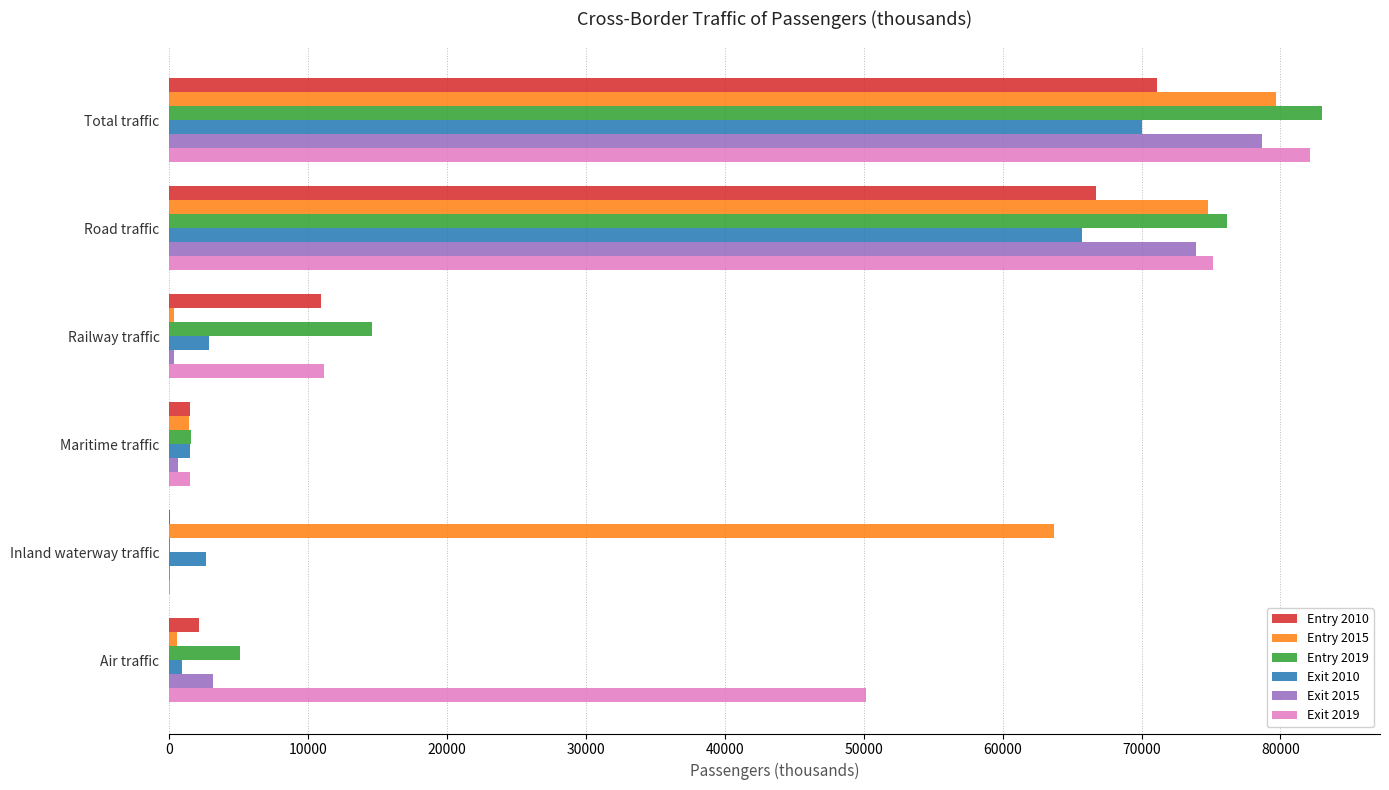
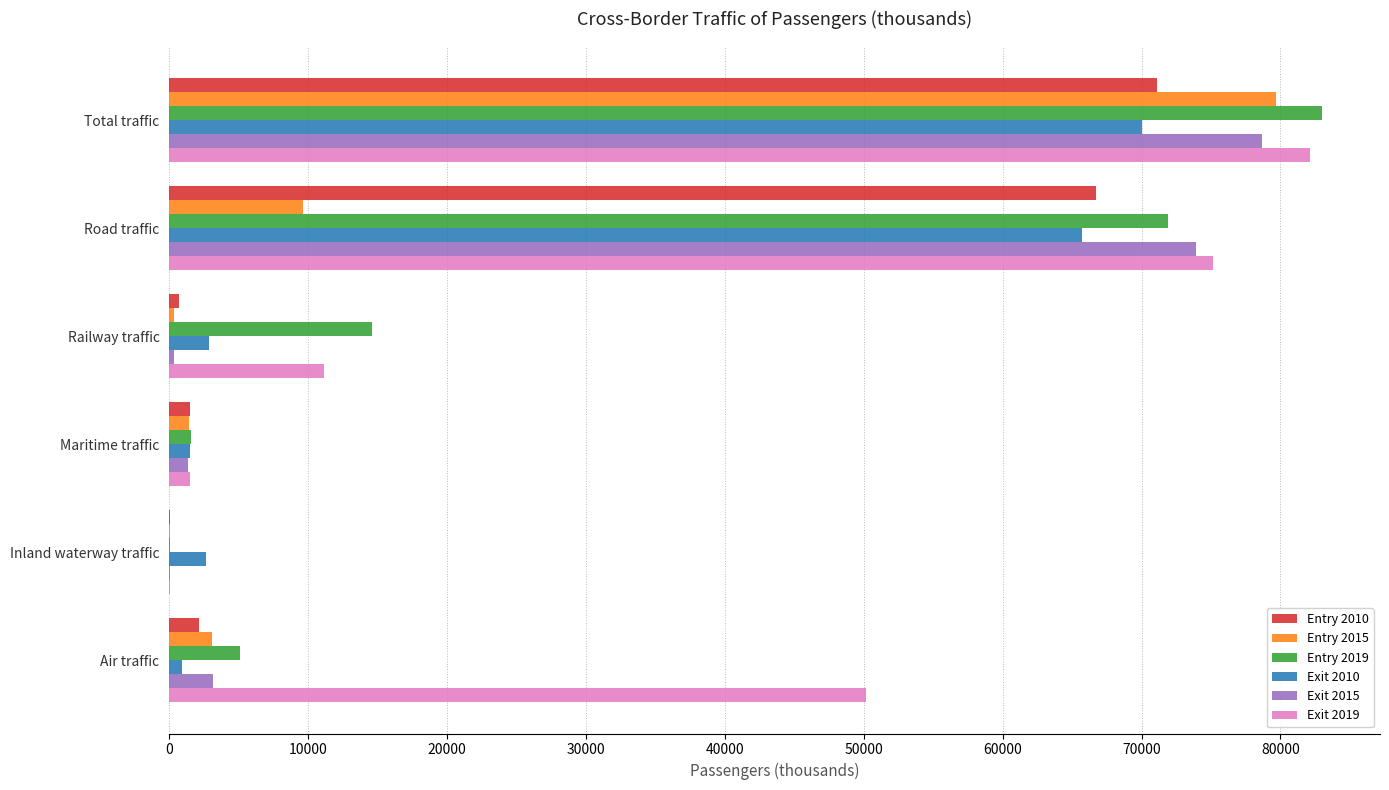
  {
    "Entry 2010": {
      "Total traffic": 71100,
      "Road traffic": 66700,
-     "Railway traffic": 10900,
+     "Railway traffic": 700,
      "Maritime traffic": 1500,
      "Air traffic": 2100
    },
    "Entry 2015": {
      "Total traffic": 79600,
-     "Road traffic": 74800,
+     "Road traffic": 9600,
      "Railway traffic": 300,
      "Maritime traffic": 1400,
-     "Inland waterway traffic": 63700,
-     "Air traffic": 600
+     "Inland waterway traffic": 0,
+     "Air traffic": 3100
    },
    "Entry 2019": {
      "Total traffic": 83000,
-     "Road traffic": 76100,
+     "Road traffic": 71900,
      "Railway traffic": 14600,
      "Maritime traffic": 1500,
      "Air traffic": 5100
    },
    "Exit 2010": {
      "Total traffic": 70000,
      "Road traffic": 65700,
      "Railway traffic": 2800,
      "Maritime traffic": 1500,
      "Inland waterway traffic": 2600,
      "Air traffic": 900
    },
    "Exit 2015": {
      "Total traffic": 78700,
      "Road traffic": 73900,
      "Railway traffic": 300,
-     "Maritime traffic": 600,
+     "Maritime traffic": 1300,
      "Air traffic": 3100
    },
    "Exit 2019": {
      "Total traffic": 82100,
      "Road traffic": 75100,
      "Railway traffic": 11200,
      "Maritime traffic": 1500,
      "Air traffic": 50200
    }
  }
